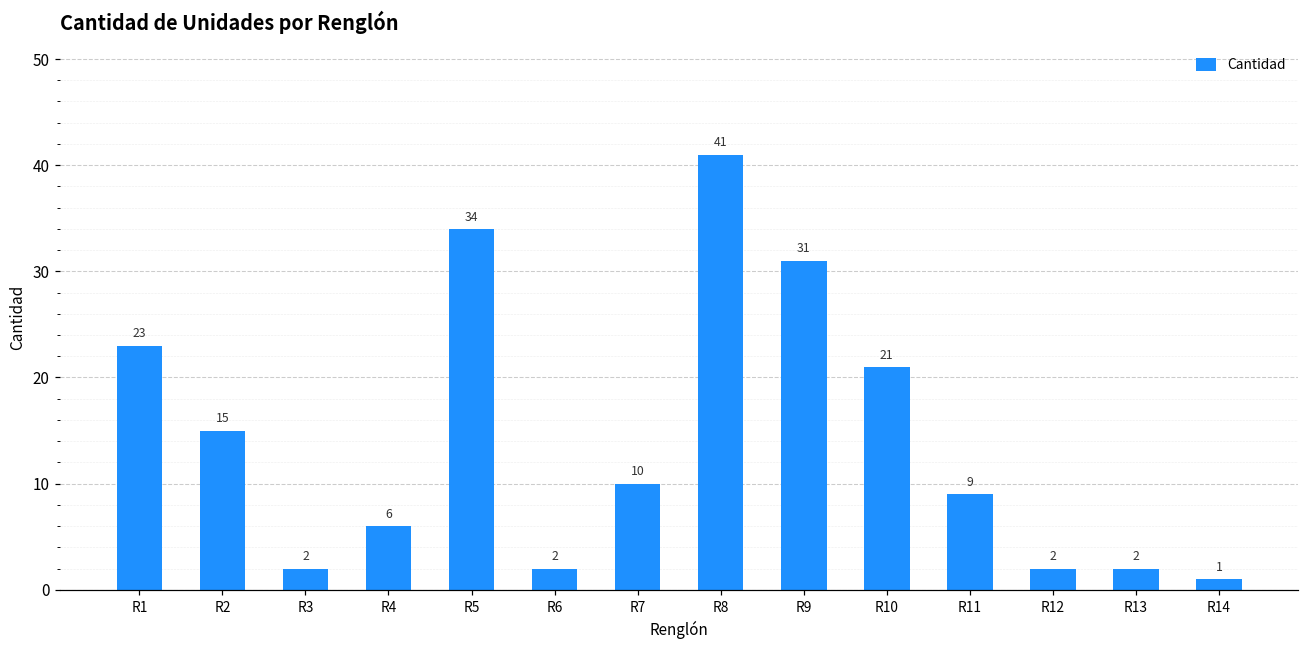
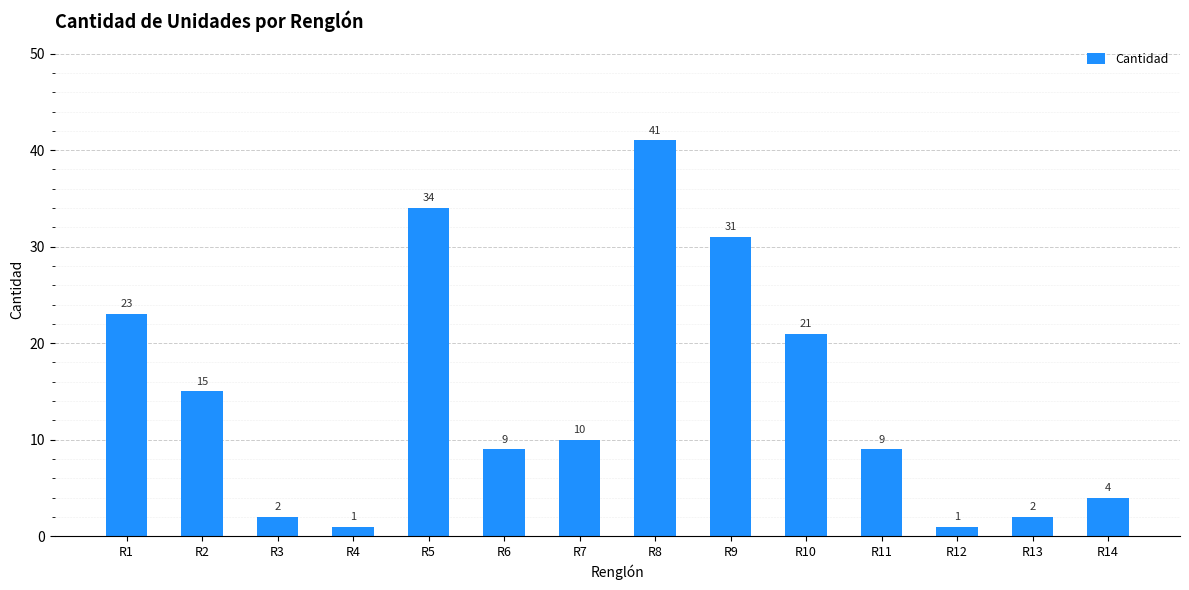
  {
    "R1": 23,
    "R2": 15,
    "R3": 2,
-   "R4": 6,
+   "R4": 1,
    "R5": 34,
-   "R6": 2,
+   "R6": 9,
    "R7": 10,
    "R8": 41,
    "R9": 31,
    "R10": 21,
    "R11": 9,
-   "R12": 2,
+   "R12": 1,
    "R13": 2,
-   "R14": 1
+   "R14": 4
  }
